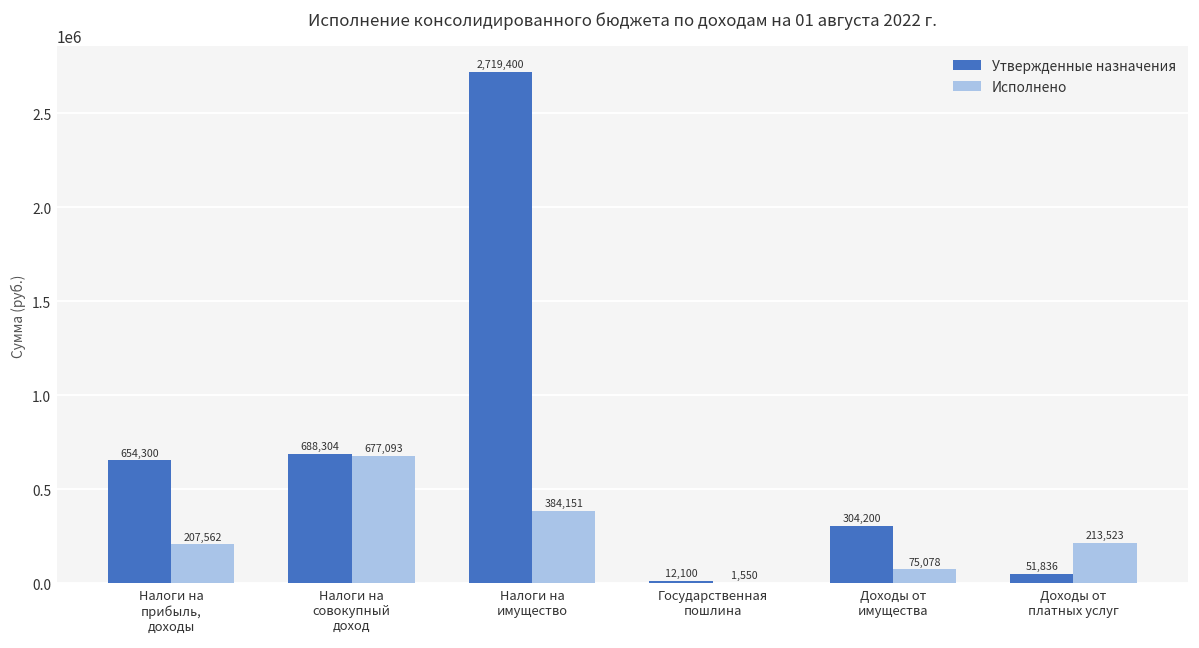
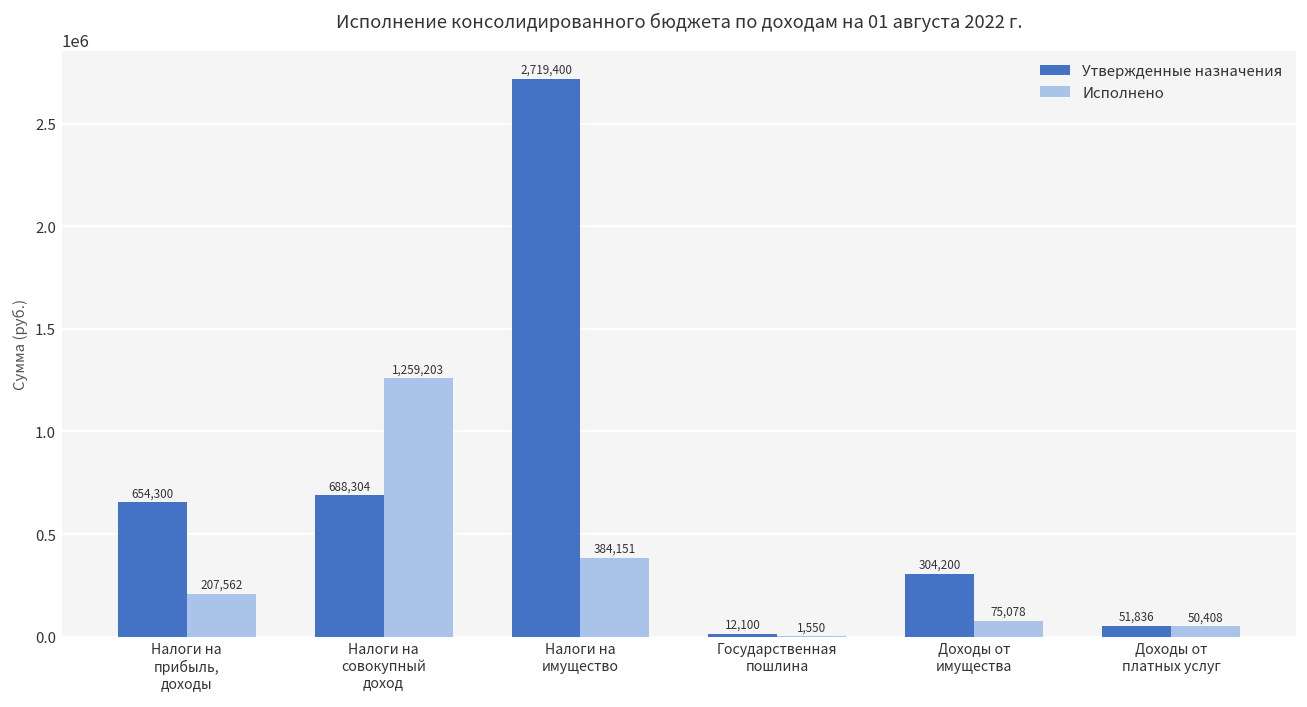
  {
    "Утвержденные назначения": {
      "Налоги на прибыль, доходы": "654,300",
      "Налоги на совокупный доход": "688,304",
      "Налоги на имущество": "2,719,400",
      "Государственная пошлина": "12,100",
      "Доходы от имущества": "304,200",
      "Доходы от платных услуг": "51,836"
    },
    "Исполнено": {
      "Налоги на прибыль, доходы": "207,562",
-     "Налоги на совокупный доход": "677,093",
+     "Налоги на совокупный доход": "1,259,203",
      "Налоги на имущество": "384,151",
      "Государственная пошлина": "1,550",
      "Доходы от имущества": "75,078",
-     "Доходы от платных услуг": "213,523"
+     "Доходы от платных услуг": "50,408"
    }
  }
